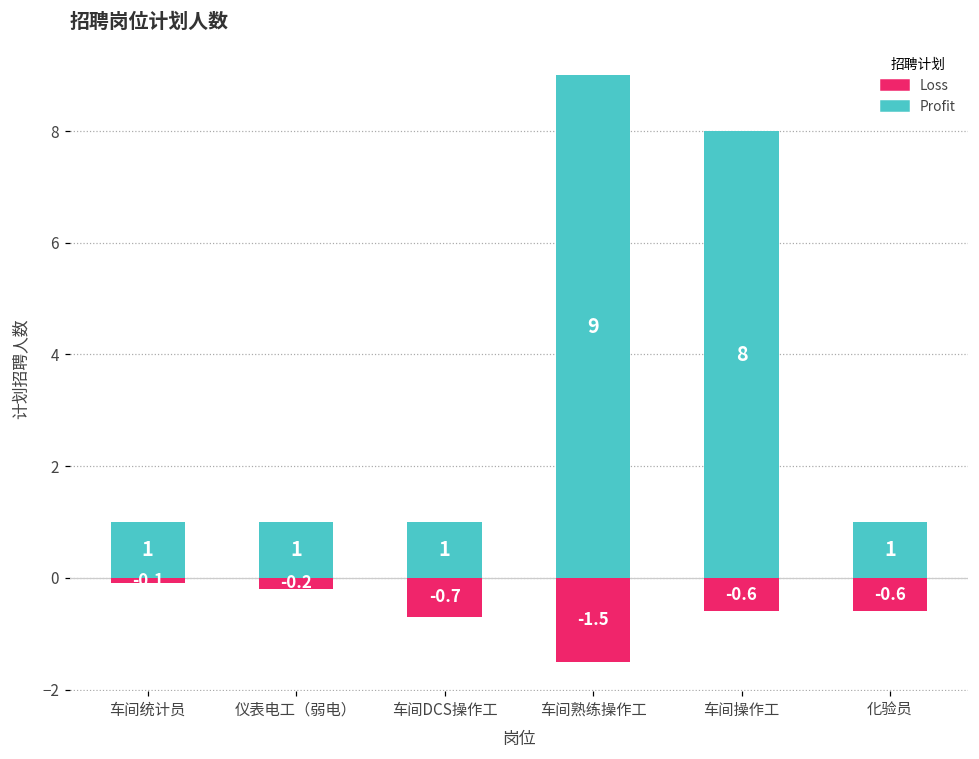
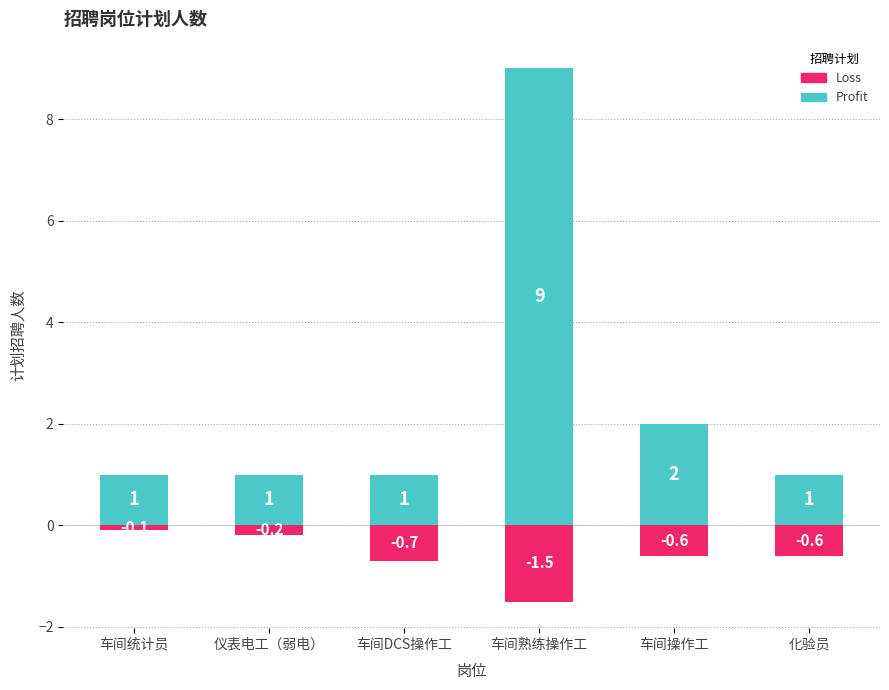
  {
    "Profit": {
      "车间统计员": 1,
      "仪表电工（弱电）": 1,
      "车间DCS操作工": 1,
      "车间熟练操作工": 9,
-     "车间操作工": 8,
+     "车间操作工": 2,
      "化验员": 1
    },
    "Loss": {
      "车间统计员": -0.1,
      "仪表电工（弱电）": -0.2,
      "车间DCS操作工": -0.7,
      "车间熟练操作工": -1.5,
      "车间操作工": -0.6,
      "化验员": -0.6
    }
  }
